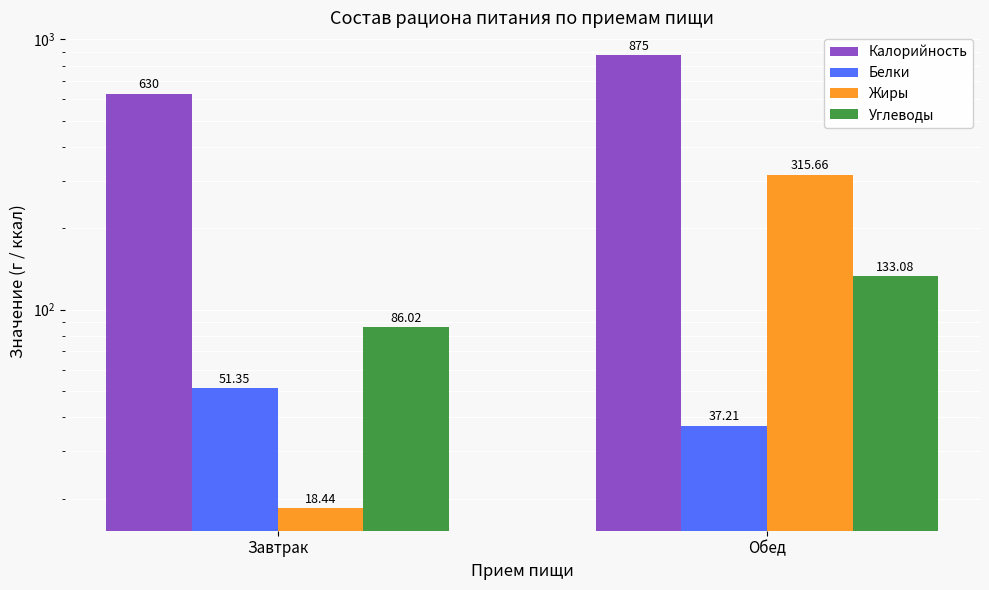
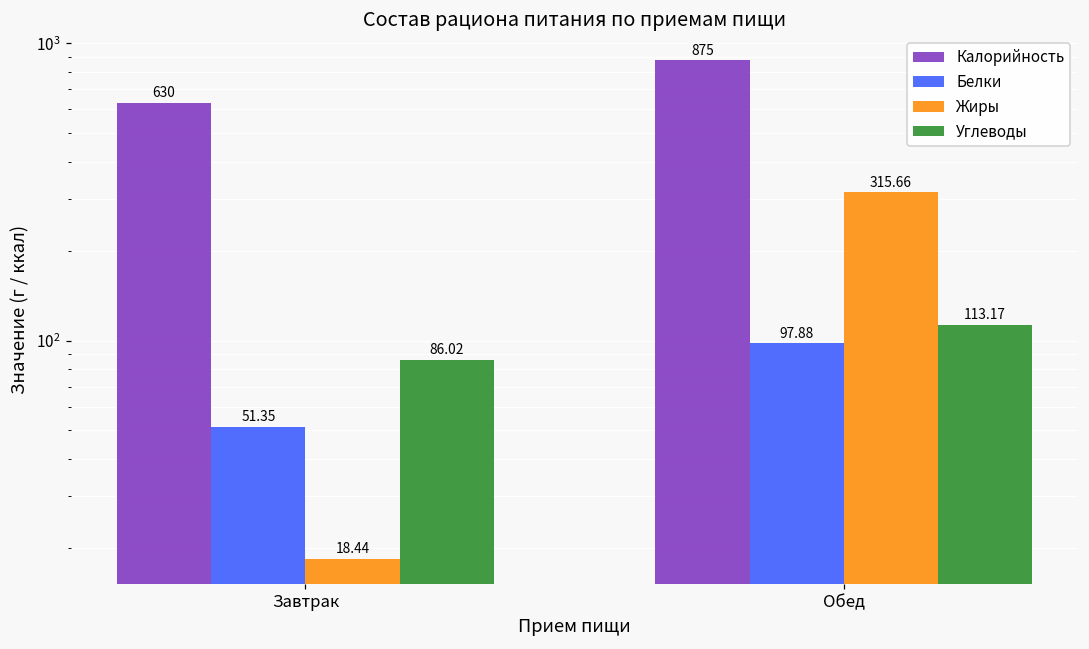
  {
    "Калорийность": {
      "Завтрак": 630,
      "Обед": 875
    },
    "Белки": {
      "Завтрак": 51.35,
-     "Обед": 37.21
+     "Обед": 97.88
    },
    "Жиры": {
      "Завтрак": 18.44,
      "Обед": 315.66
    },
    "Углеводы": {
      "Завтрак": 86.02,
-     "Обед": 133.08
+     "Обед": 113.17
    }
  }
